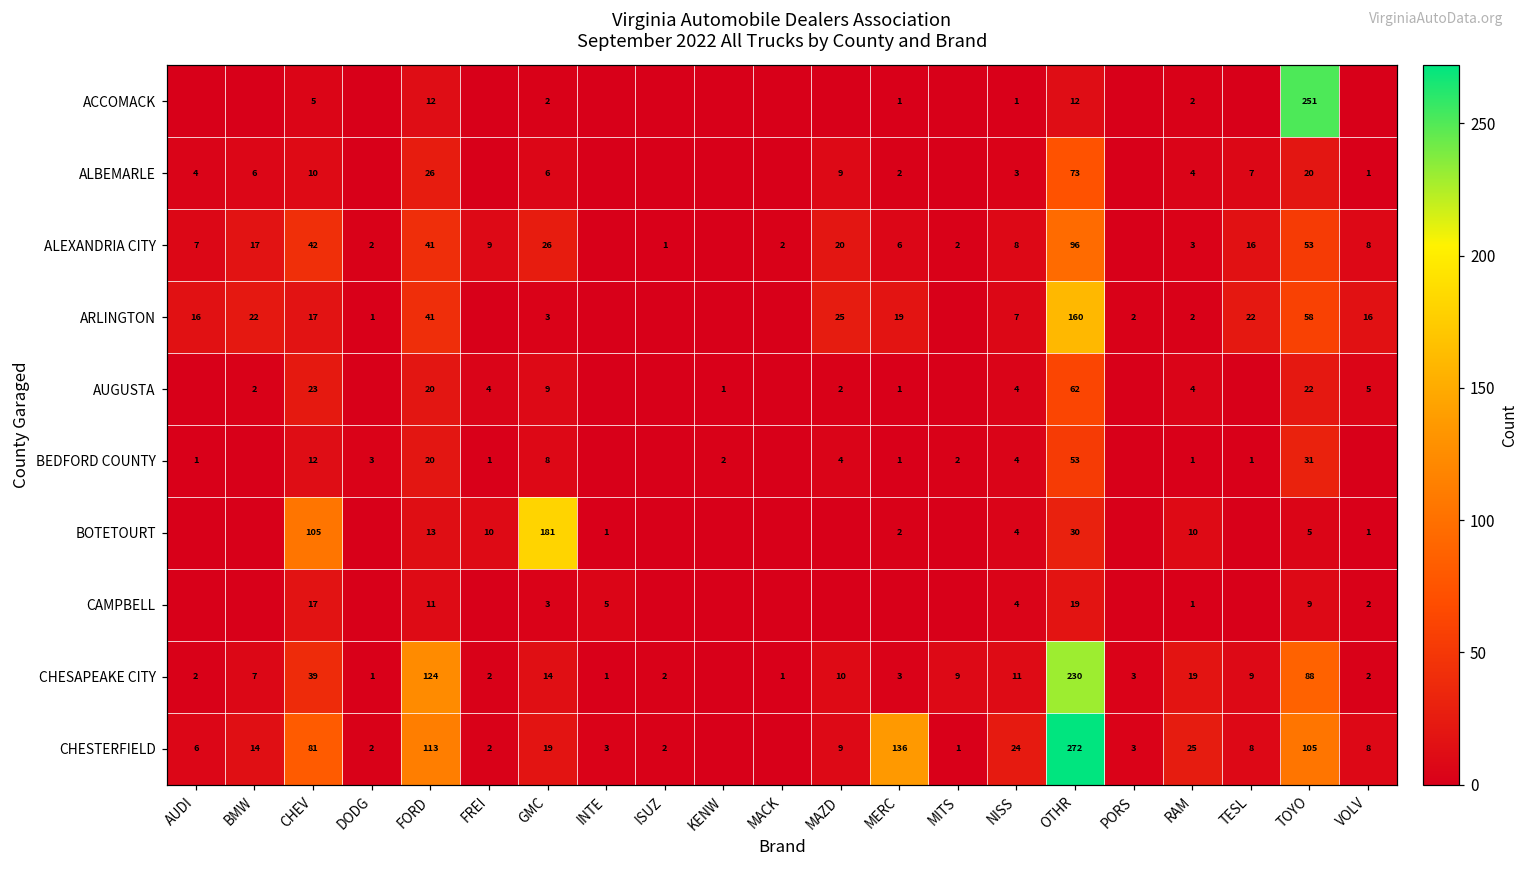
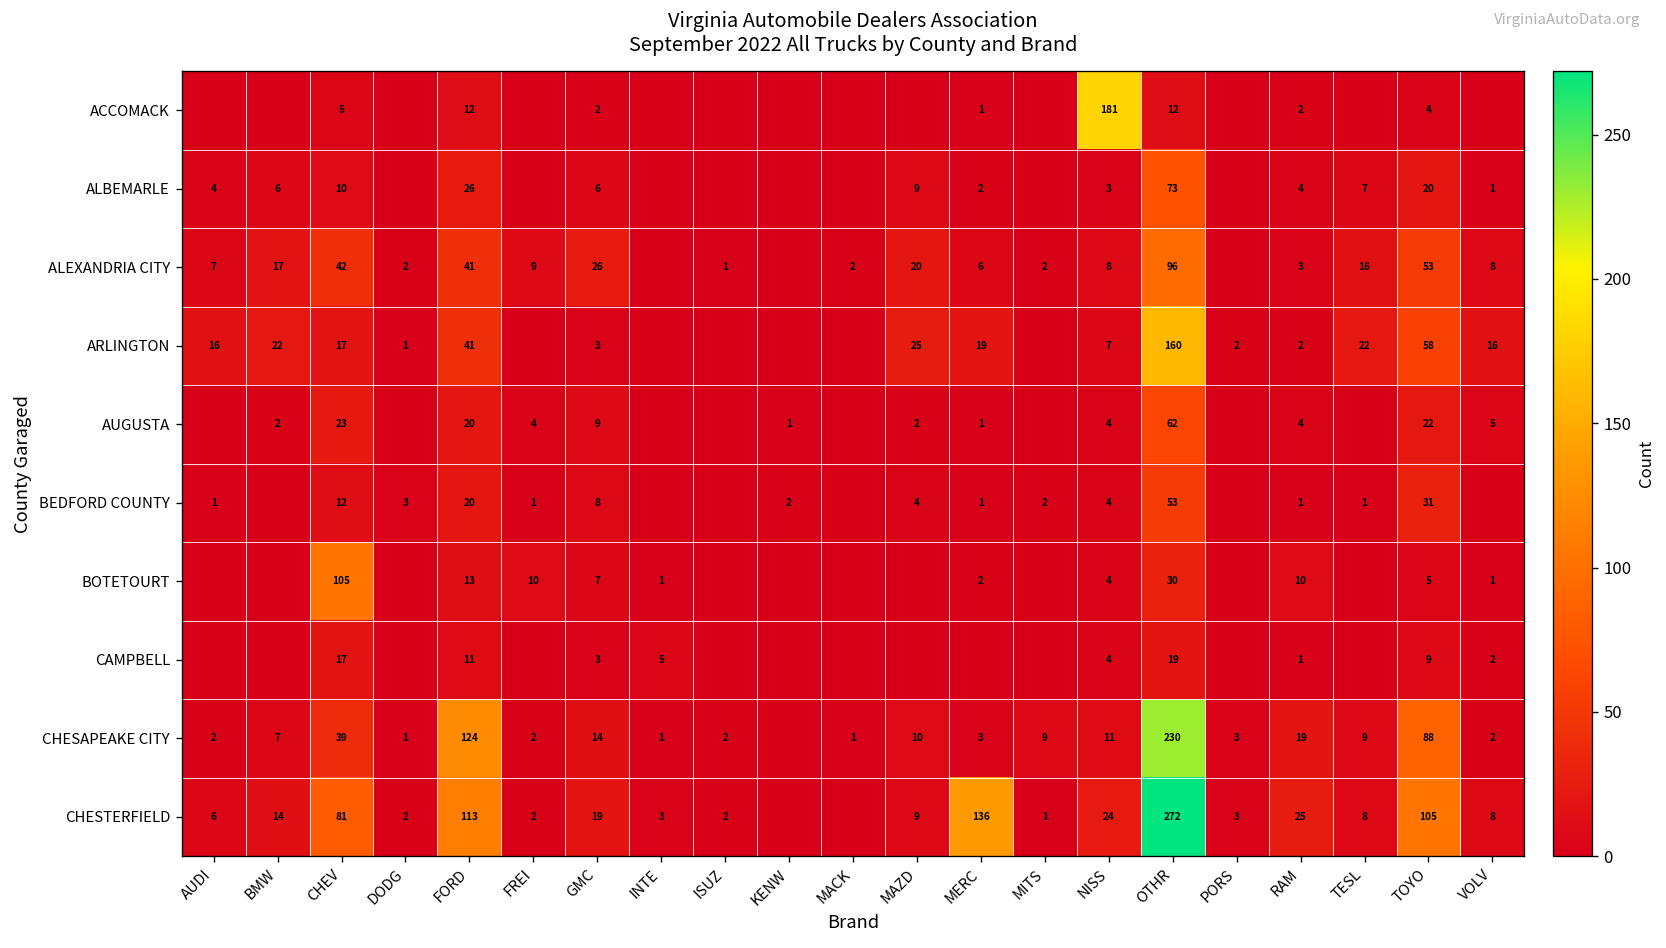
  {
    "ACCOMACK": {
      "CHEV": 5,
      "FORD": 12,
      "GMC": 2,
      "MERC": 1,
-     "NISS": 1,
+     "NISS": 181,
      "OTHR": 12,
      "RAM": 2,
-     "TOYO": 251
+     "TOYO": 4
    },
    "ALBEMARLE": {
      "AUDI": 4,
      "BMW": 6,
      "CHEV": 10,
      "FORD": 26,
      "GMC": 6,
      "MAZD": 9,
      "MERC": 2,
      "NISS": 3,
      "OTHR": 73,
      "RAM": 4,
      "TESL": 7,
      "TOYO": 20,
      "VOLV": 1
    },
    "ALEXANDRIA CITY": {
      "AUDI": 7,
      "BMW": 17,
      "CHEV": 42,
      "DODG": 2,
      "FORD": 41,
      "FREI": 9,
      "GMC": 26,
      "ISUZ": 1,
      "MACK": 2,
      "MAZD": 20,
      "MERC": 6,
      "MITS": 2,
      "NISS": 8,
      "OTHR": 96,
      "RAM": 3,
      "TESL": 16,
      "TOYO": 53,
      "VOLV": 8
    },
    "ARLINGTON": {
      "AUDI": 16,
      "BMW": 22,
      "CHEV": 17,
      "DODG": 1,
      "FORD": 41,
      "GMC": 3,
      "MAZD": 25,
      "MERC": 19,
      "NISS": 7,
      "OTHR": 160,
      "PORS": 2,
      "RAM": 2,
      "TESL": 22,
      "TOYO": 58,
      "VOLV": 16
    },
    "AUGUSTA": {
      "BMW": 2,
      "CHEV": 23,
      "FORD": 20,
      "FREI": 4,
      "GMC": 9,
      "KENW": 1,
      "MAZD": 2,
      "MERC": 1,
      "NISS": 4,
      "OTHR": 62,
      "RAM": 4,
      "TOYO": 22,
      "VOLV": 5
    },
    "BEDFORD COUNTY": {
      "AUDI": 1,
      "CHEV": 12,
      "DODG": 3,
      "FORD": 20,
      "FREI": 1,
      "GMC": 8,
      "KENW": 2,
      "MAZD": 4,
      "MERC": 1,
      "MITS": 2,
      "NISS": 4,
      "OTHR": 53,
      "RAM": 1,
      "TESL": 1,
      "TOYO": 31
    },
    "BOTETOURT": {
      "CHEV": 105,
      "FORD": 13,
      "FREI": 10,
-     "GMC": 181,
+     "GMC": 7,
      "INTE": 1,
      "MERC": 2,
      "NISS": 4,
      "OTHR": 30,
      "RAM": 10,
      "TOYO": 5,
      "VOLV": 1
    },
    "CAMPBELL": {
      "CHEV": 17,
      "FORD": 11,
      "GMC": 3,
      "INTE": 5,
      "NISS": 4,
      "OTHR": 19,
      "RAM": 1,
      "TOYO": 9,
      "VOLV": 2
    },
    "CHESAPEAKE CITY": {
      "AUDI": 2,
      "BMW": 7,
      "CHEV": 39,
      "DODG": 1,
      "FORD": 124,
      "FREI": 2,
      "GMC": 14,
      "INTE": 1,
      "ISUZ": 2,
      "MACK": 1,
      "MAZD": 10,
      "MERC": 3,
      "MITS": 9,
      "NISS": 11,
      "OTHR": 230,
      "PORS": 3,
      "RAM": 19,
      "TESL": 9,
      "TOYO": 88,
      "VOLV": 2
    },
    "CHESTERFIELD": {
      "AUDI": 6,
      "BMW": 14,
      "CHEV": 81,
      "DODG": 2,
      "FORD": 113,
      "FREI": 2,
      "GMC": 19,
      "INTE": 3,
      "ISUZ": 2,
      "MAZD": 9,
      "MERC": 136,
      "MITS": 1,
      "NISS": 24,
      "OTHR": 272,
      "PORS": 3,
      "RAM": 25,
      "TESL": 8,
      "TOYO": 105,
      "VOLV": 8
    }
  }
